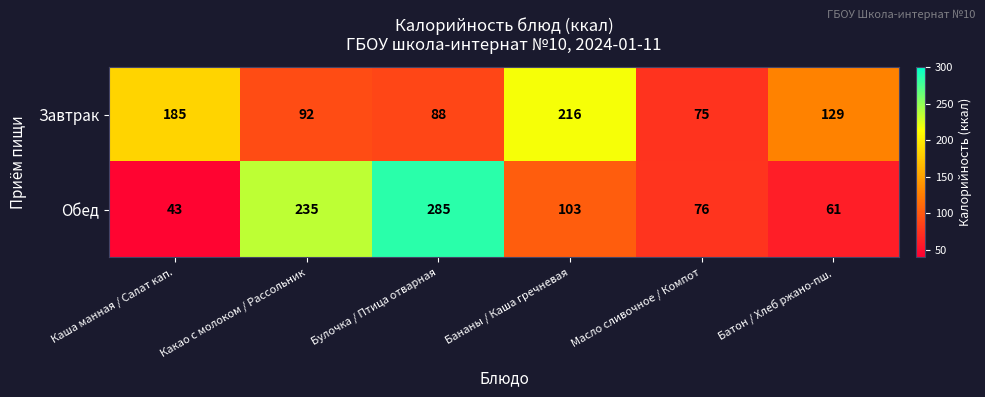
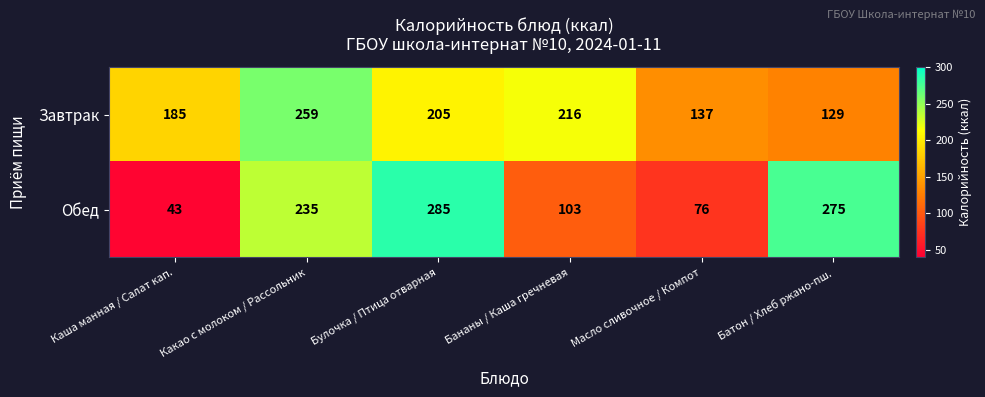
  {
    "Завтрак": {
      "Каша манная / Салат кап.": 185,
-     "Какао с молоком / Рассольник": 92,
-     "Булочка / Птица отварная": 88,
+     "Какао с молоком / Рассольник": 259,
+     "Булочка / Птица отварная": 205,
      "Бананы / Каша гречневая": 216,
-     "Масло сливочное / Компот": 75,
+     "Масло сливочное / Компот": 137,
      "Батон / Хлеб ржано-пш.": 129
    },
    "Обед": {
      "Каша манная / Салат кап.": 43,
      "Какао с молоком / Рассольник": 235,
      "Булочка / Птица отварная": 285,
      "Бананы / Каша гречневая": 103,
      "Масло сливочное / Компот": 76,
-     "Батон / Хлеб ржано-пш.": 61
+     "Батон / Хлеб ржано-пш.": 275
    }
  }
